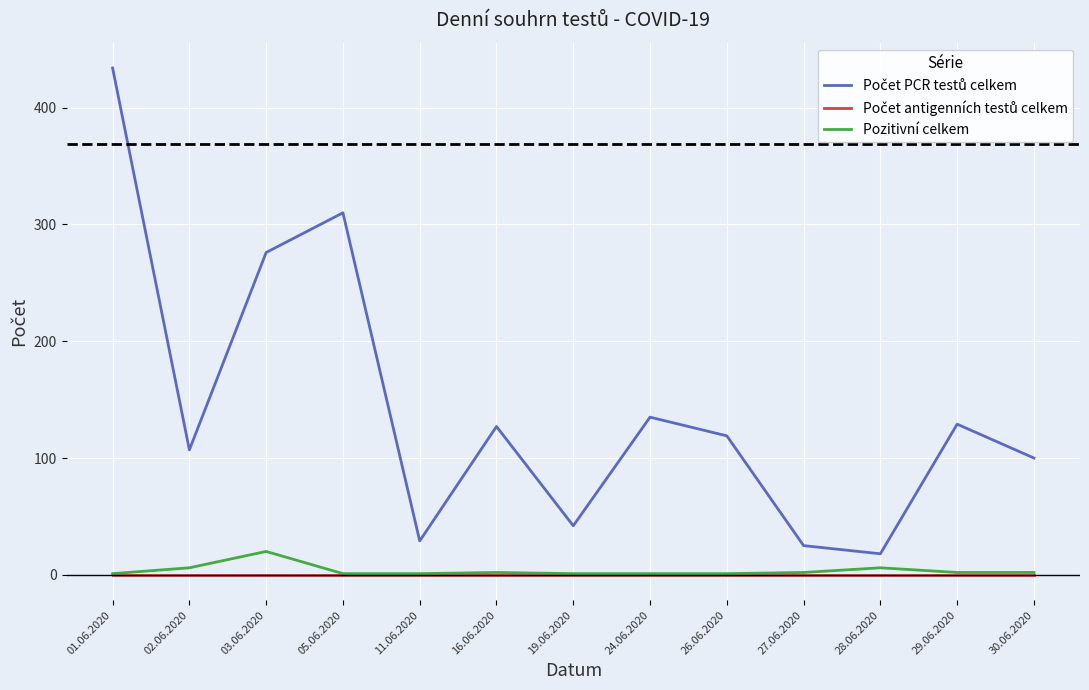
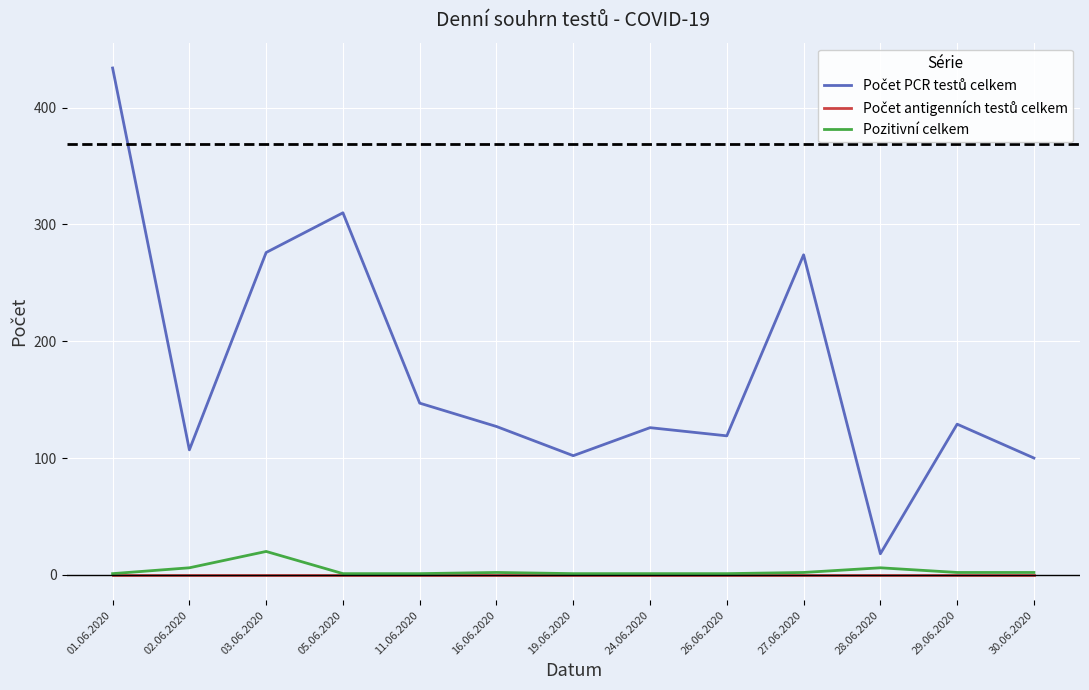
  {
    "Počet PCR testů celkem": {
      "01.06.2020": 434,
      "02.06.2020": 107,
      "03.06.2020": 276,
      "05.06.2020": 310,
-     "11.06.2020": 29,
+     "11.06.2020": 147,
      "16.06.2020": 127,
-     "19.06.2020": 42,
-     "24.06.2020": 135,
+     "19.06.2020": 102,
+     "24.06.2020": 126,
      "26.06.2020": 119,
-     "27.06.2020": 25,
+     "27.06.2020": 274,
      "28.06.2020": 18,
      "29.06.2020": 129,
      "30.06.2020": 100
    },
    "Počet antigenních testů celkem": {
      "02.06.2020": 0,
      "03.06.2020": 0,
      "28.06.2020": 0
    },
    "Pozitivní celkem": {
      "02.06.2020": 6,
      "03.06.2020": 20,
      "28.06.2020": 6
    }
  }
